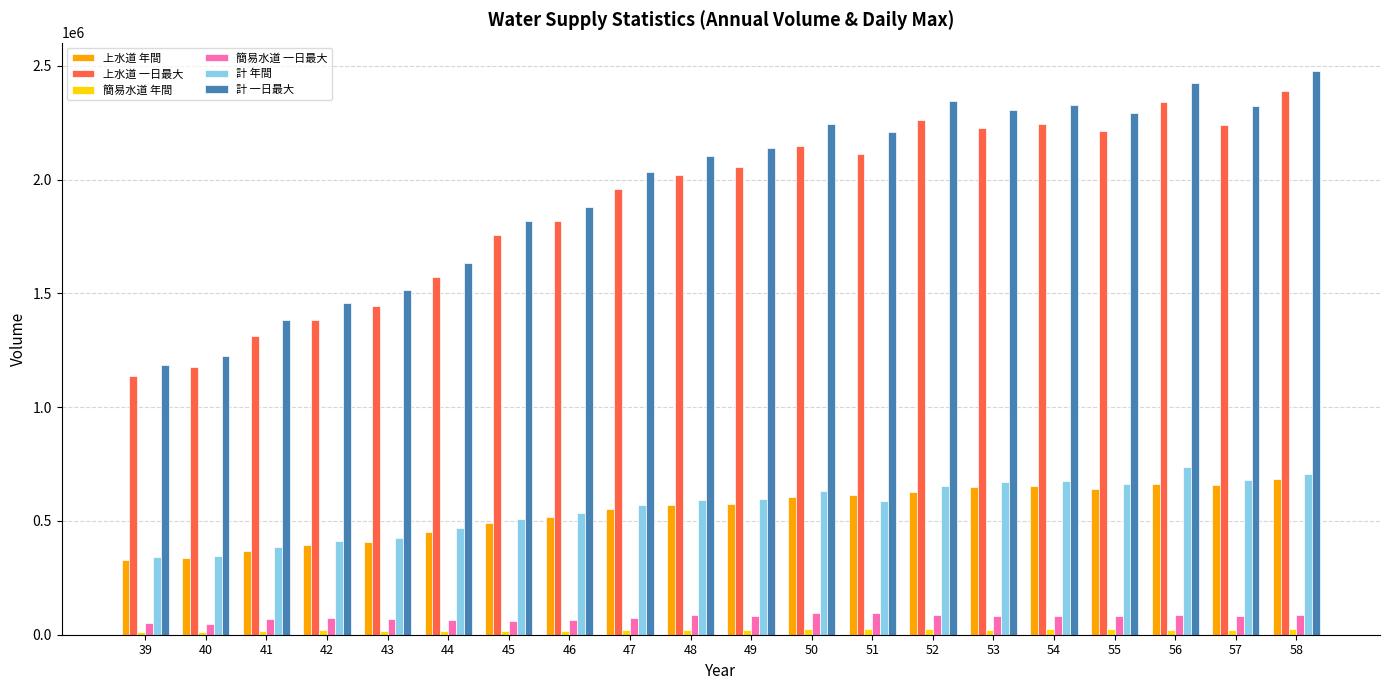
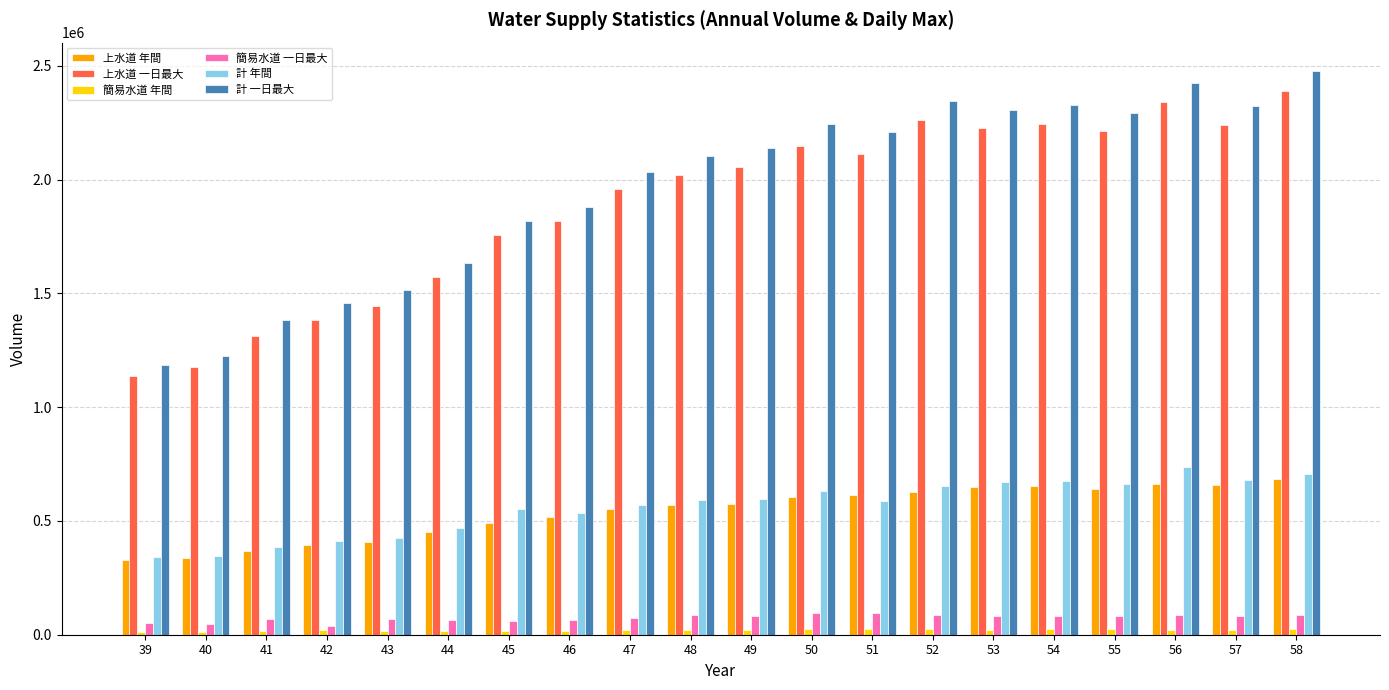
  {
    "上水道 一日最大": {
      "39": 1140000,
      "40": 1180000,
      "41": 1310000,
      "42": 1380000,
      "43": 1440000,
      "44": 1570000,
      "45": 1760000,
      "46": 1820000,
      "47": 1960000,
      "48": 2020000,
      "49": 2060000,
      "50": 2150000,
      "51": 2110000,
      "52": 2260000,
      "53": 2230000,
      "54": 2250000,
      "55": 2210000,
      "56": 2340000,
      "57": 2240000,
      "58": 2390000
    },
    "簡易水道 一日最大": {
      "39": 50000,
      "40": 50000,
      "41": 70000,
-     "42": 70000,
+     "42": 40000,
      "43": 70000,
      "44": 60000,
      "45": 60000,
      "46": 60000,
      "47": 70000,
      "48": 90000,
      "49": 80000,
      "50": 100000,
      "51": 100000,
      "52": 90000,
      "53": 80000,
      "54": 80000,
      "55": 80000,
      "56": 90000,
      "57": 80000,
      "58": 90000
    },
    "計 年間": {
      "39": 340000,
      "40": 350000,
      "41": 380000,
      "42": 410000,
      "43": 420000,
      "44": 470000,
-     "45": 510000,
+     "45": 550000,
      "46": 530000,
      "47": 570000,
      "48": 590000,
      "49": 600000,
      "50": 630000,
      "51": 590000,
      "52": 650000,
      "53": 670000,
      "54": 680000,
      "55": 660000,
      "56": 740000,
      "57": 680000,
      "58": 710000
    },
    "計 一日最大": {
      "39": 1190000,
      "40": 1220000,
      "41": 1380000,
      "42": 1460000,
      "43": 1510000,
      "44": 1630000,
      "45": 1820000,
      "46": 1880000,
      "47": 2030000,
      "48": 2100000,
      "49": 2140000,
      "50": 2250000,
      "51": 2210000,
      "52": 2350000,
      "53": 2310000,
      "54": 2330000,
      "55": 2290000,
      "56": 2430000,
      "57": 2320000,
      "58": 2480000
    }
  }
